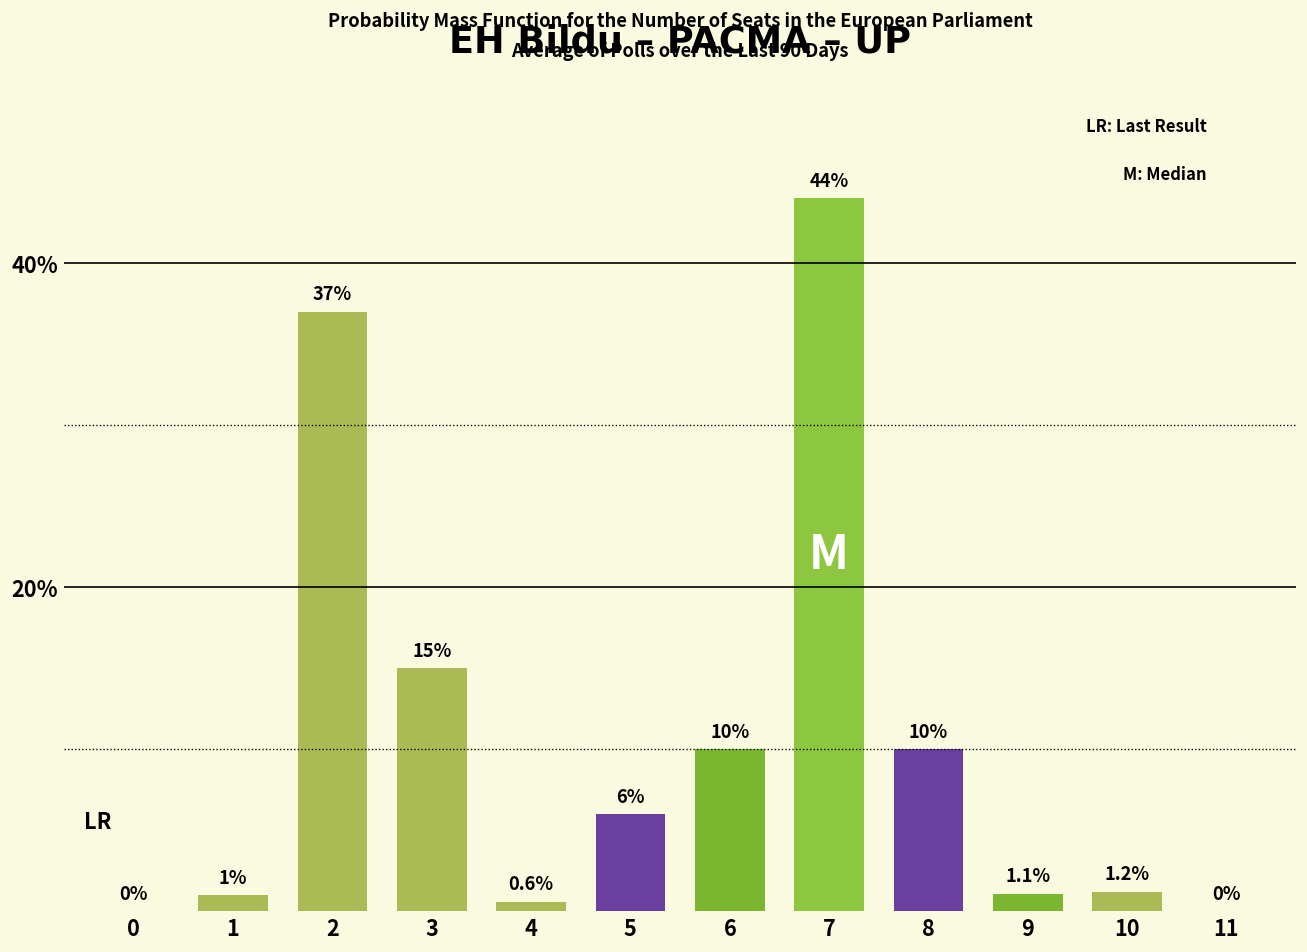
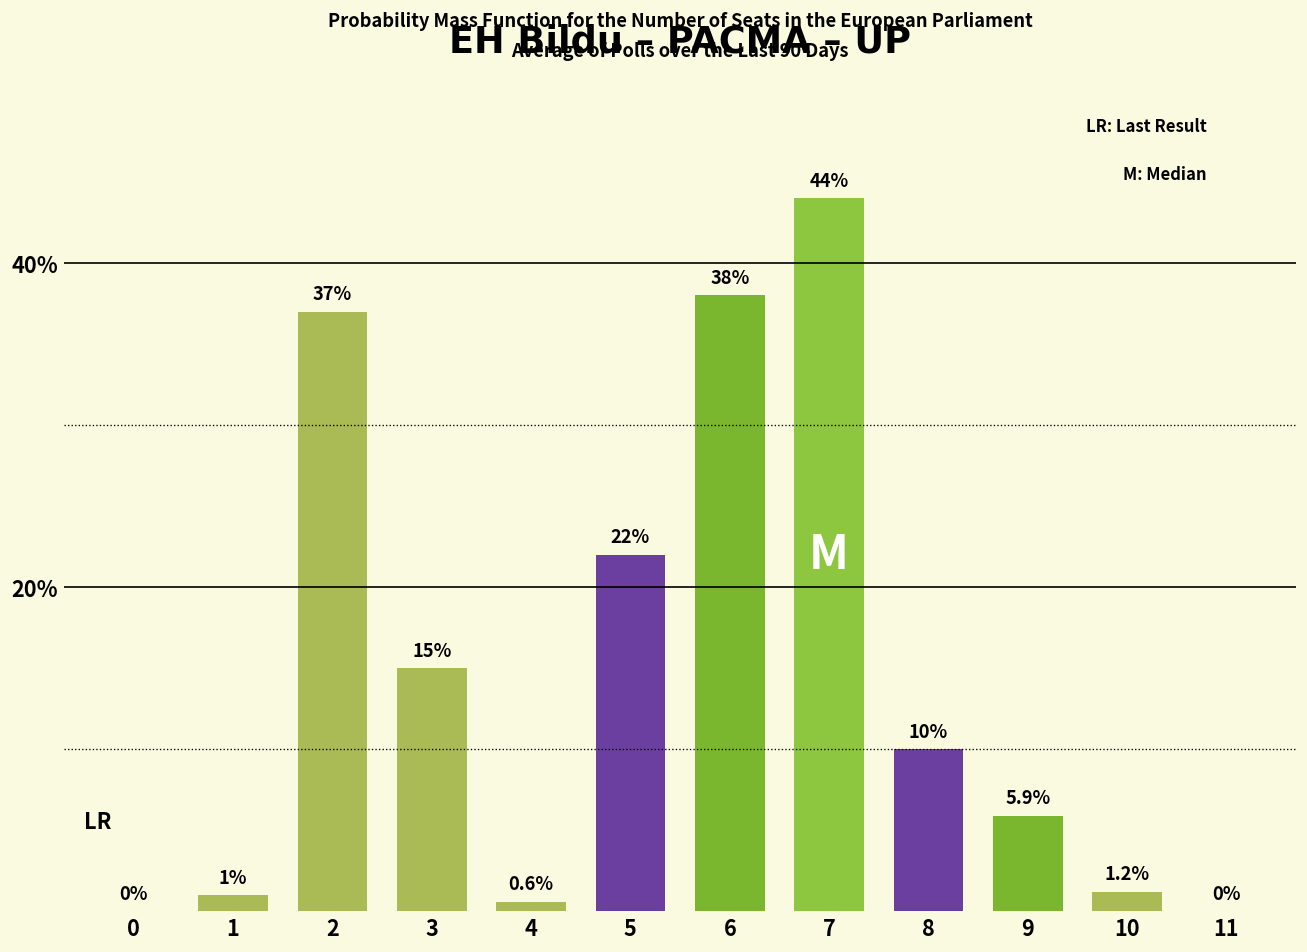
  {
    "0": "0%",
    "1": "1%",
    "2": "37%",
    "3": "15%",
    "4": "0.6%",
-   "5": "6%",
-   "6": "10%",
+   "5": "22%",
+   "6": "38%",
    "7": "44%",
    "8": "10%",
-   "9": "1.1%",
+   "9": "5.9%",
    "10": "1.2%",
    "11": "0%"
  }
